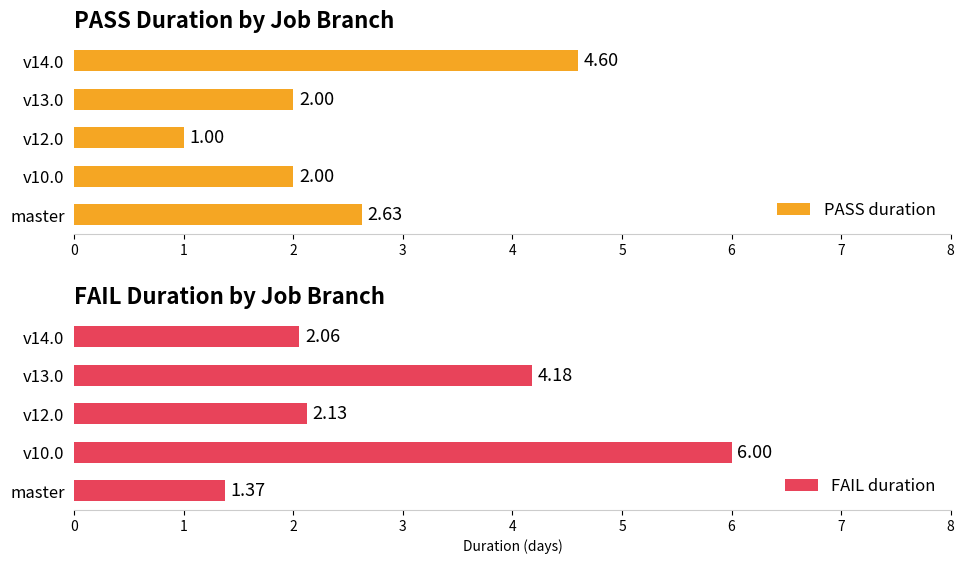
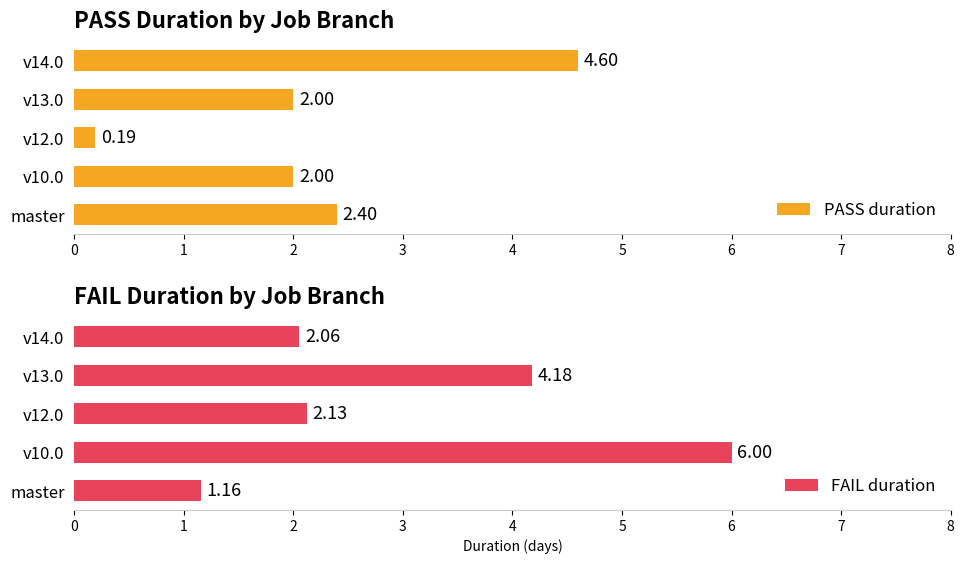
  {
    "PASS Duration by Job Branch": {
      "v14.0": 4.60,
      "v13.0": 2.00,
-     "v12.0": 1.00,
+     "v12.0": 0.19,
      "v10.0": 2.00,
-     "master": 2.63
+     "master": 2.40
    },
    "FAIL Duration by Job Branch": {
      "v14.0": 2.06,
      "v13.0": 4.18,
      "v12.0": 2.13,
      "v10.0": 6.00,
-     "master": 1.37
+     "master": 1.16
    }
  }
